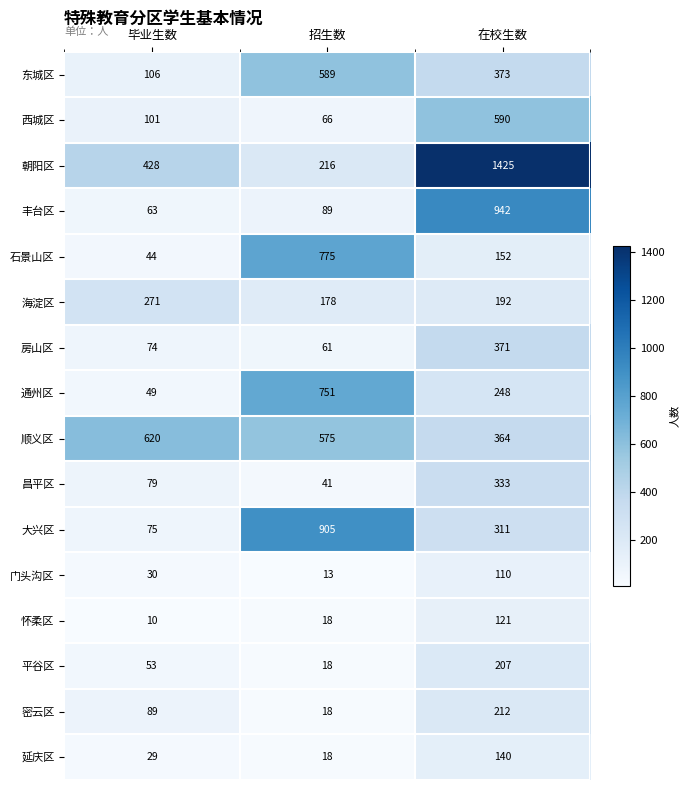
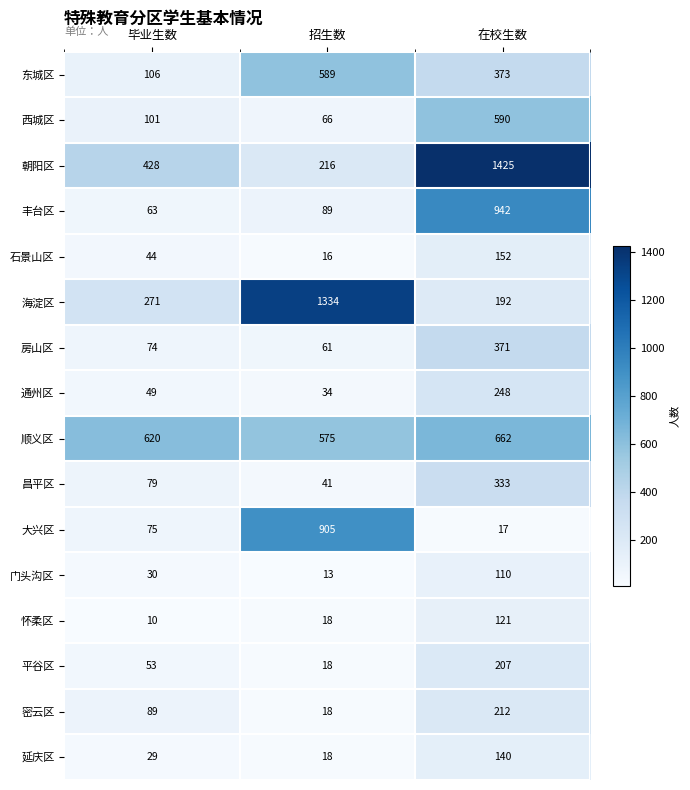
  {
    "东城区": {
      "毕业生数": 106,
      "招生数": 589,
      "在校生数": 373
    },
    "西城区": {
      "毕业生数": 101,
      "招生数": 66,
      "在校生数": 590
    },
    "朝阳区": {
      "毕业生数": 428,
      "招生数": 216,
      "在校生数": 1425
    },
    "丰台区": {
      "毕业生数": 63,
      "招生数": 89,
      "在校生数": 942
    },
    "石景山区": {
      "毕业生数": 44,
-     "招生数": 775,
+     "招生数": 16,
      "在校生数": 152
    },
    "海淀区": {
      "毕业生数": 271,
-     "招生数": 178,
+     "招生数": 1334,
      "在校生数": 192
    },
    "房山区": {
      "毕业生数": 74,
      "招生数": 61,
      "在校生数": 371
    },
    "通州区": {
      "毕业生数": 49,
-     "招生数": 751,
+     "招生数": 34,
      "在校生数": 248
    },
    "顺义区": {
      "毕业生数": 620,
      "招生数": 575,
-     "在校生数": 364
+     "在校生数": 662
    },
    "昌平区": {
      "毕业生数": 79,
      "招生数": 41,
      "在校生数": 333
    },
    "大兴区": {
      "毕业生数": 75,
      "招生数": 905,
-     "在校生数": 311
+     "在校生数": 17
    },
    "门头沟区": {
      "毕业生数": 30,
      "招生数": 13,
      "在校生数": 110
    },
    "怀柔区": {
      "毕业生数": 10,
      "招生数": 18,
      "在校生数": 121
    },
    "平谷区": {
      "毕业生数": 53,
      "招生数": 18,
      "在校生数": 207
    },
    "密云区": {
      "毕业生数": 89,
      "招生数": 18,
      "在校生数": 212
    },
    "延庆区": {
      "毕业生数": 29,
      "招生数": 18,
      "在校生数": 140
    }
  }
